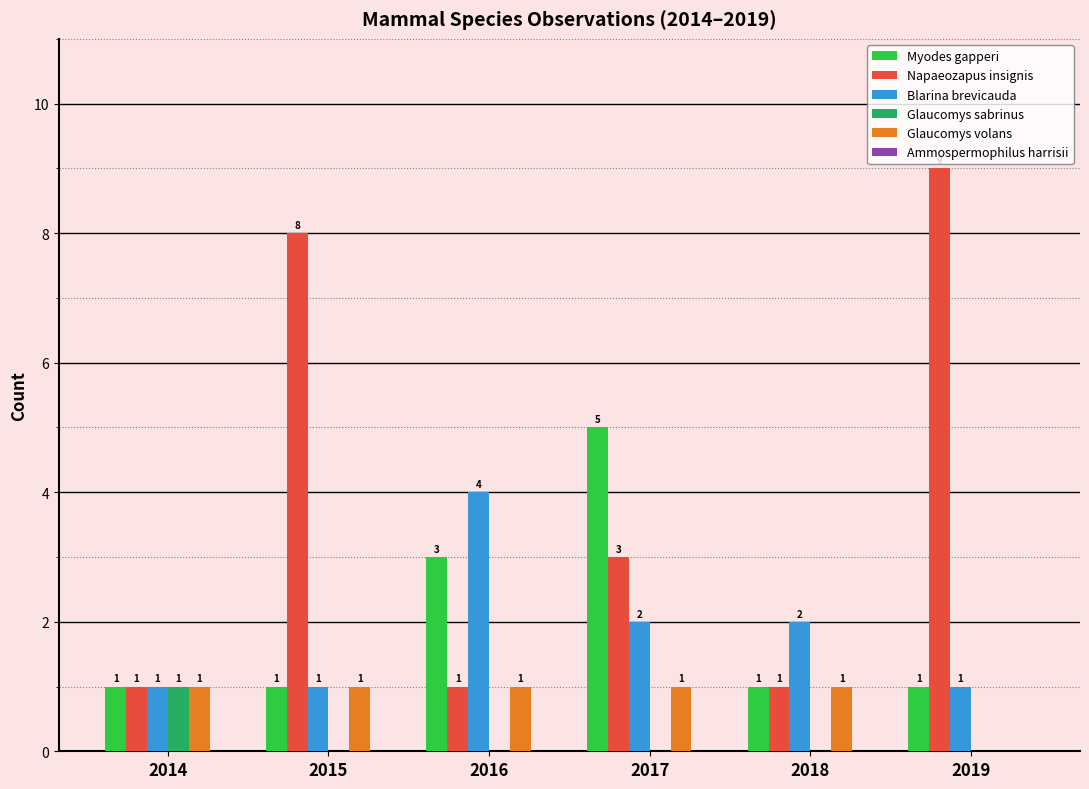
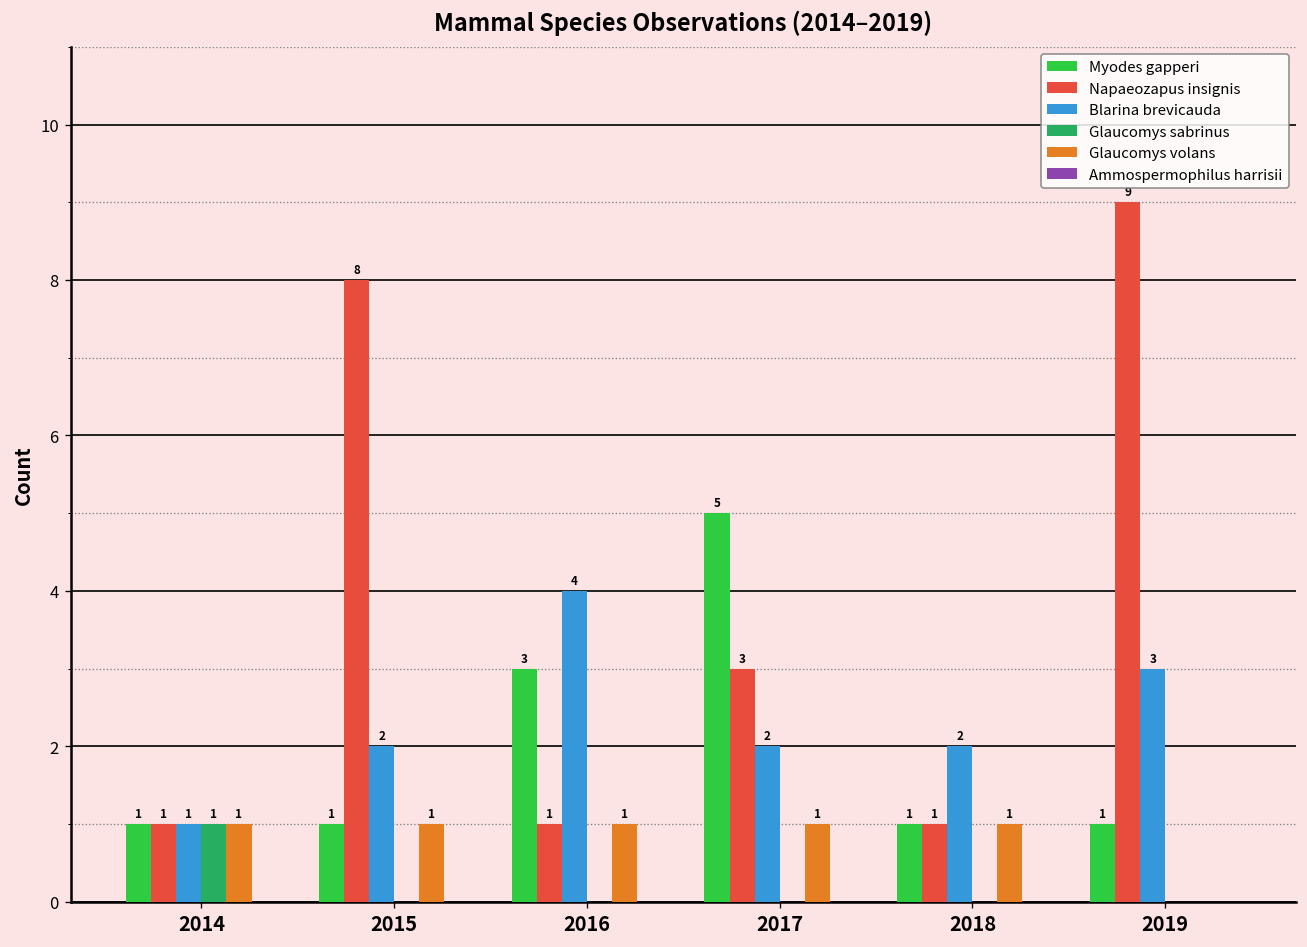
  {
    "Blarina brevicauda": {
      "2014": 1,
-     "2015": 1,
+     "2015": 2,
      "2016": 4,
      "2017": 2,
      "2018": 2,
-     "2019": 1
+     "2019": 3
    },
    "Ammospermophilus harrisii": {
      "2014": 0.0,
      "2015": 0.0,
      "2016": 0.0,
      "2017": 0.0,
      "2018": 0.0,
      "2019": 0.0
    }
  }
